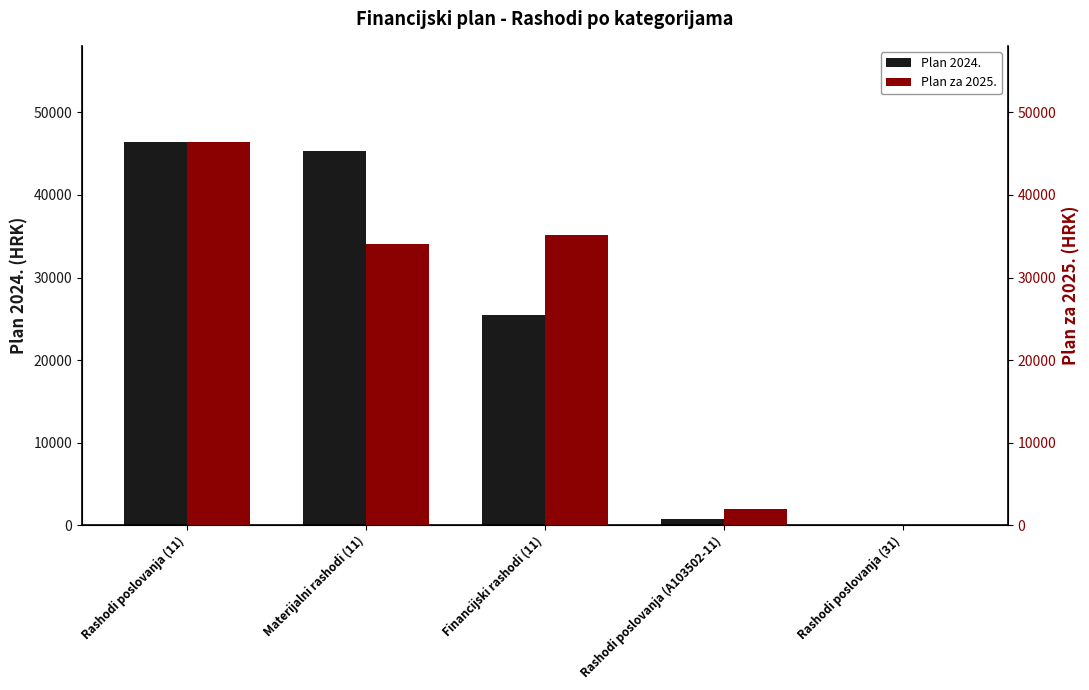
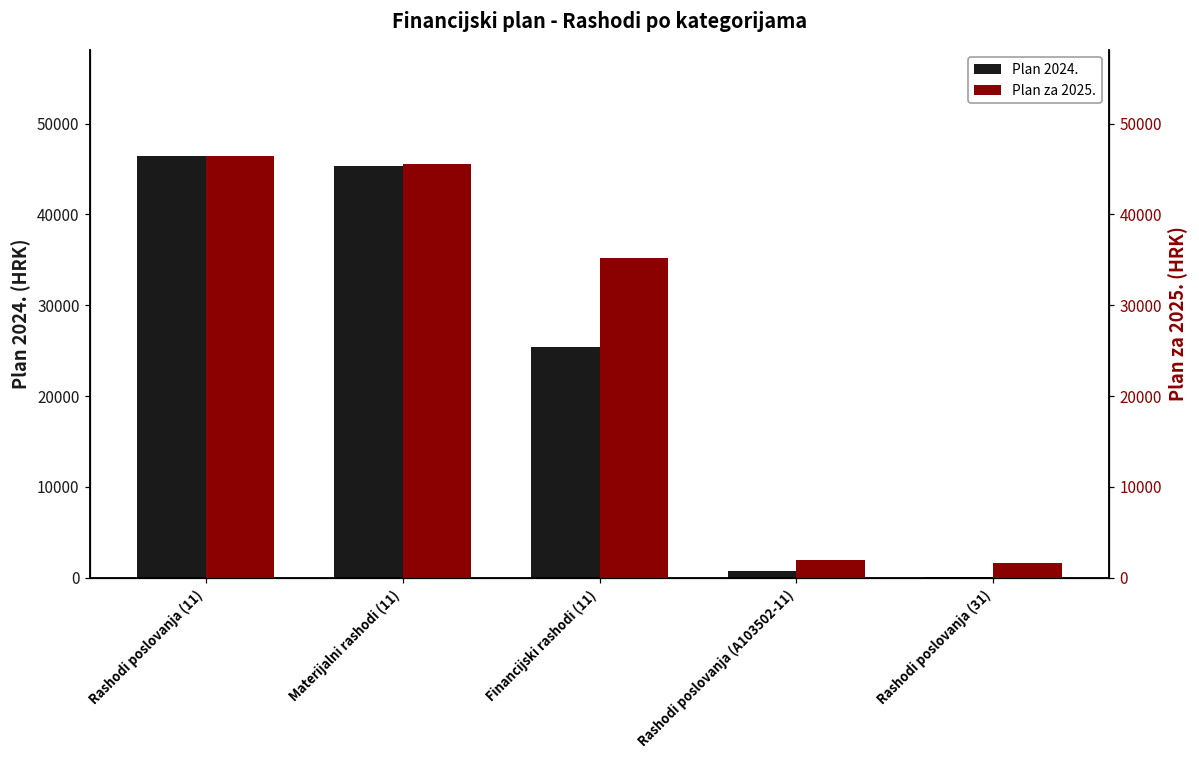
  {
    "Plan 2024.": {
      "Rashodi poslovanja (11)": 46000,
      "Materijalni rashodi (11)": 45000,
      "Financijski rashodi (11)": 25000,
      "Rashodi poslovanja (A103502-11)": 1000
    },
    "Plan za 2025.": {
      "Rashodi poslovanja (11)": 46000,
-     "Materijalni rashodi (11)": 34000,
+     "Materijalni rashodi (11)": 46000,
      "Financijski rashodi (11)": 35000,
      "Rashodi poslovanja (A103502-11)": 2000,
-     "Rashodi poslovanja (31)": 0
+     "Rashodi poslovanja (31)": 2000
    }
  }
